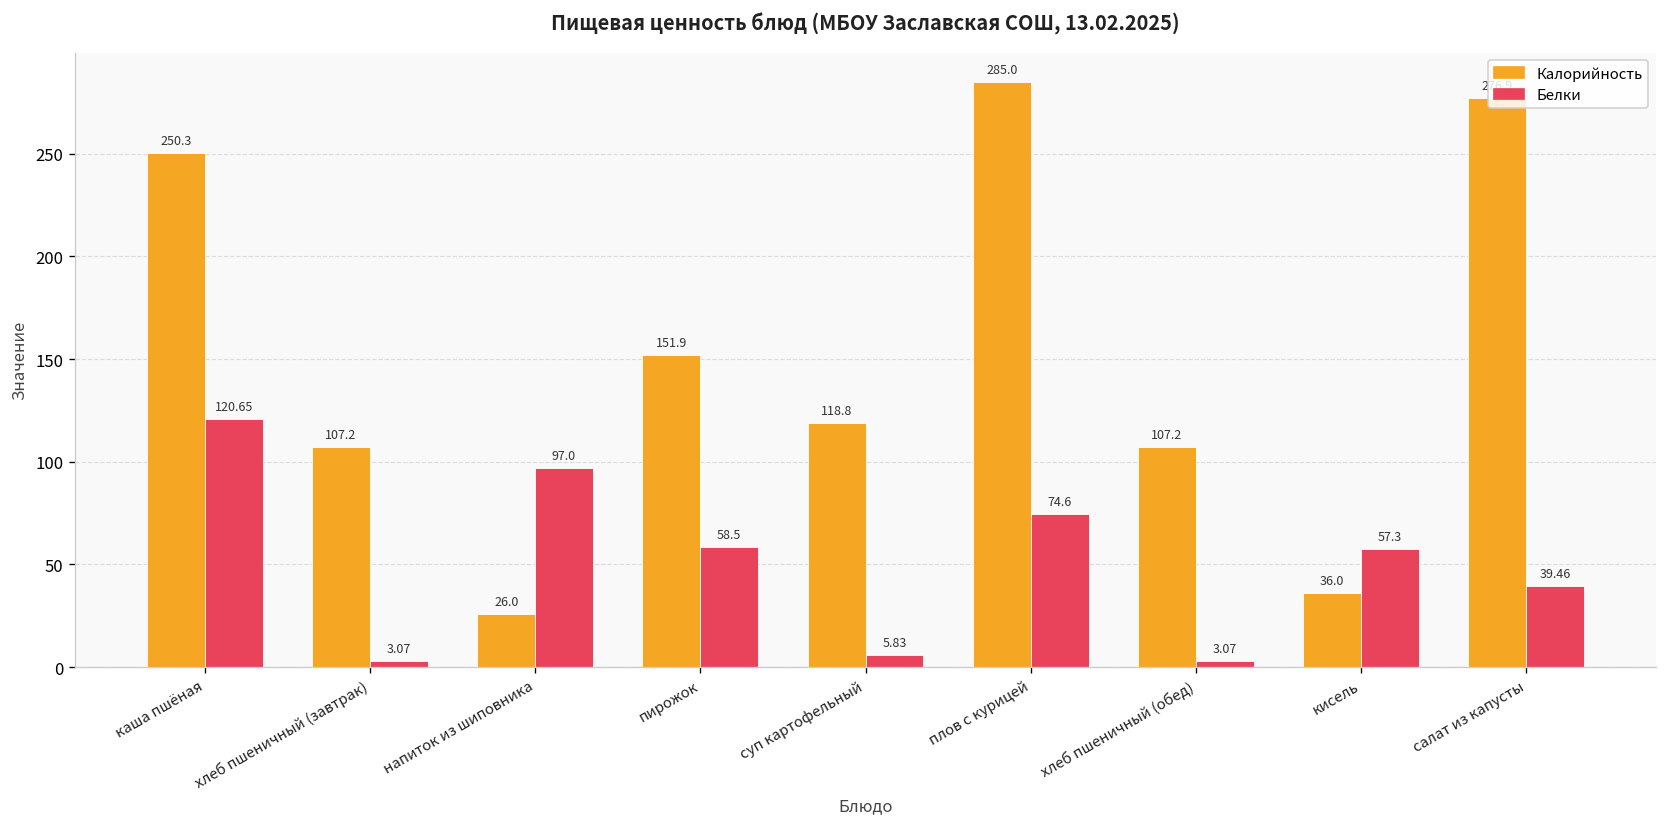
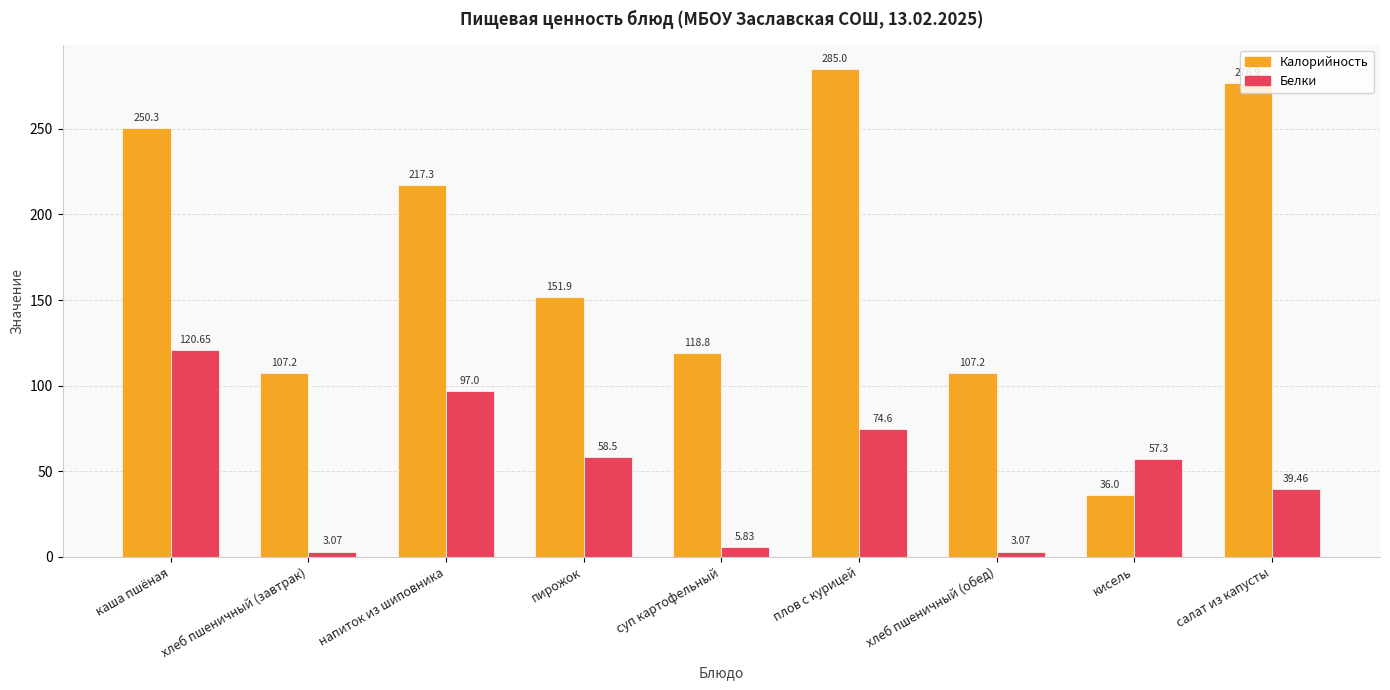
  {
    "Калорийность": {
      "каша пшёная": 250.3,
      "хлеб пшеничный (завтрак)": 107.2,
-     "напиток из шиповника": 26.0,
+     "напиток из шиповника": 217.3,
      "пирожок": 151.9,
      "суп картофельный": 118.8,
      "плов с курицей": 285.0,
      "хлеб пшеничный (обед)": 107.2,
      "кисель": 36.0
    },
    "Белки": {
      "каша пшёная": 120.65,
      "хлеб пшеничный (завтрак)": 3.07,
      "напиток из шиповника": 97.0,
      "пирожок": 58.5,
      "суп картофельный": 5.83,
      "плов с курицей": 74.6,
      "хлеб пшеничный (обед)": 3.07,
      "кисель": 57.3,
      "салат из капусты": 39.46
    }
  }
